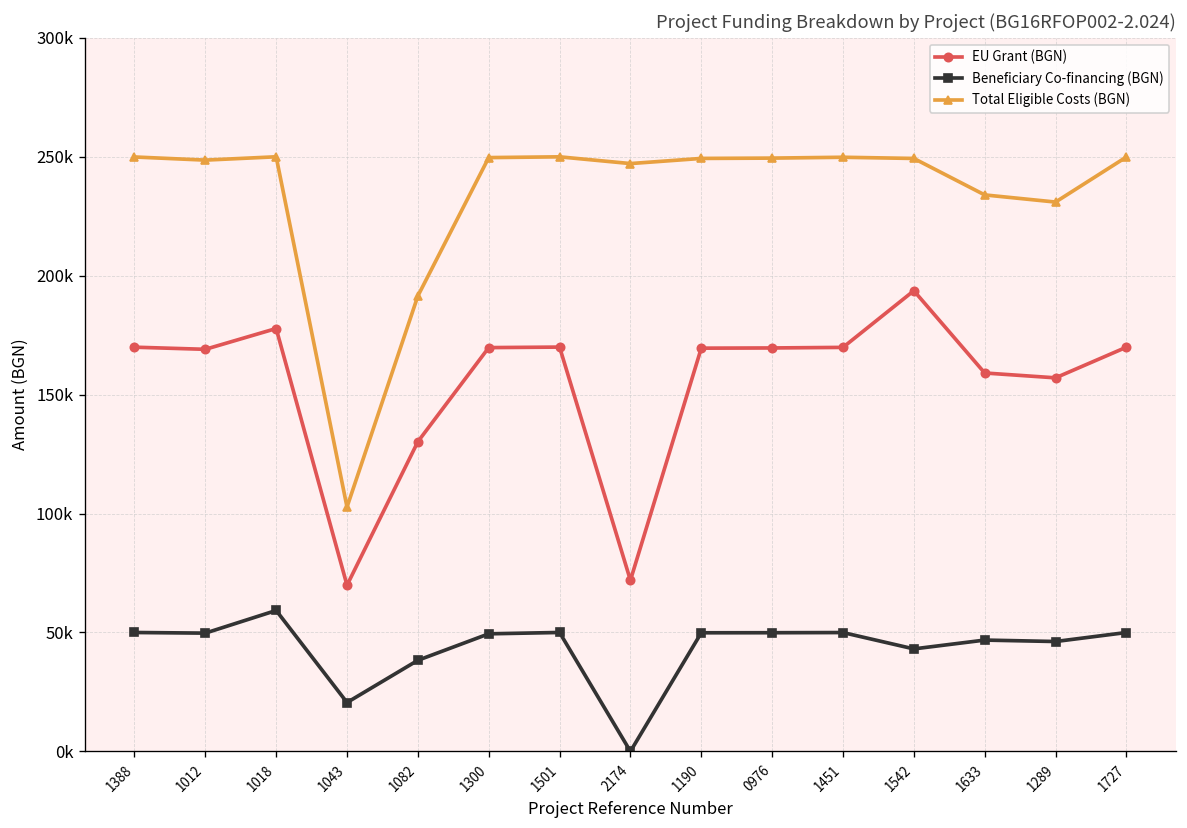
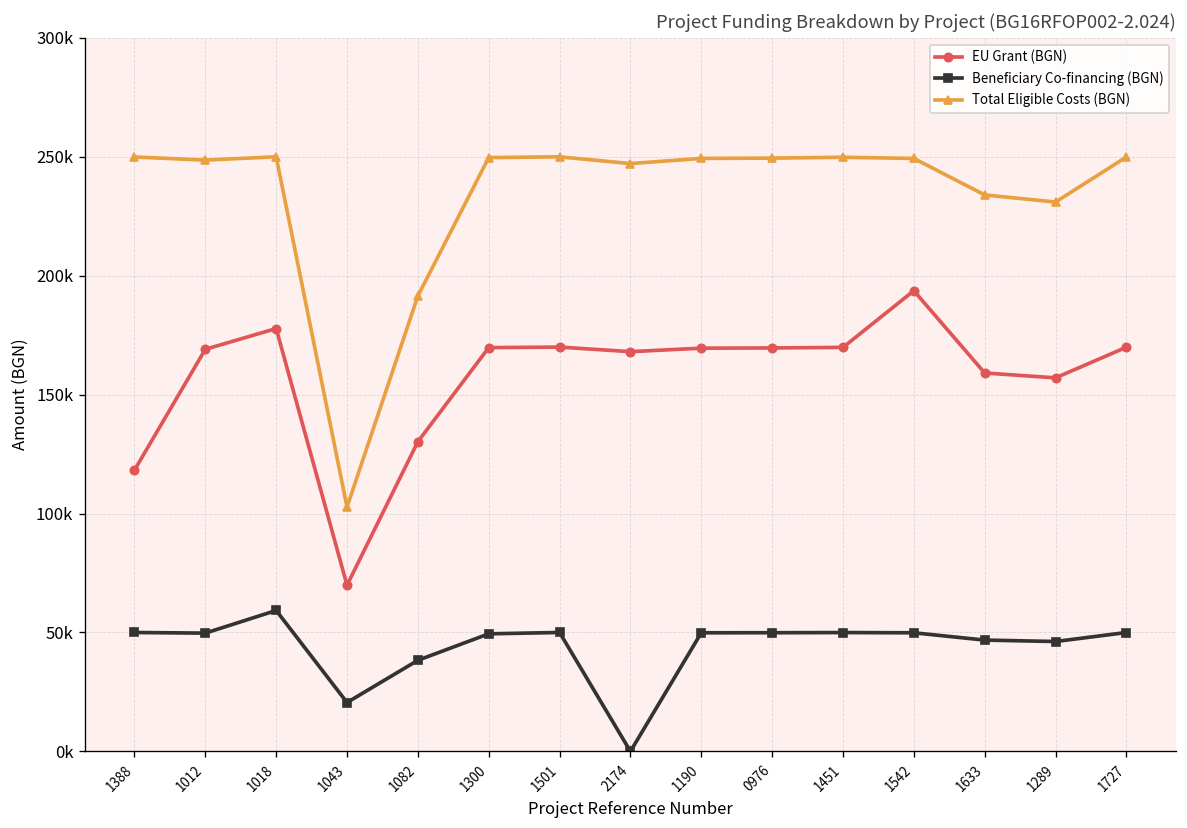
  {
    "EU Grant (BGN)": {
-     "1388": 170000,
+     "1388": 118000,
      "1012": 169000,
      "1018": 178000,
      "1043": 70000,
      "1082": 130000,
      "1300": 170000,
      "1501": 170000,
-     "2174": 72000,
+     "2174": 168000,
      "1190": 170000,
      "0976": 170000,
      "1451": 170000,
      "1542": 194000,
      "1633": 159000,
      "1289": 157000,
      "1727": 170000
    },
    "Beneficiary Co-financing (BGN)": {
      "1388": 50000,
      "1012": 50000,
      "1018": 59000,
      "1043": 21000,
      "1082": 38000,
      "1300": 49000,
      "1501": 50000,
      "2174": 0,
      "1190": 50000,
      "0976": 50000,
      "1451": 50000,
-     "1542": 43000,
+     "1542": 50000,
      "1633": 47000,
      "1289": 46000,
      "1727": 50000
    },
    "Total Eligible Costs (BGN)": {
      "1388": 250000,
      "1012": 249000,
      "1018": 250000,
      "1043": 103000,
      "1082": 191000,
      "1300": 250000,
      "1501": 250000,
      "2174": 247000,
      "1190": 249000,
      "0976": 249000,
      "1451": 250000,
      "1542": 249000,
      "1633": 234000,
      "1289": 231000,
      "1727": 250000
    }
  }
